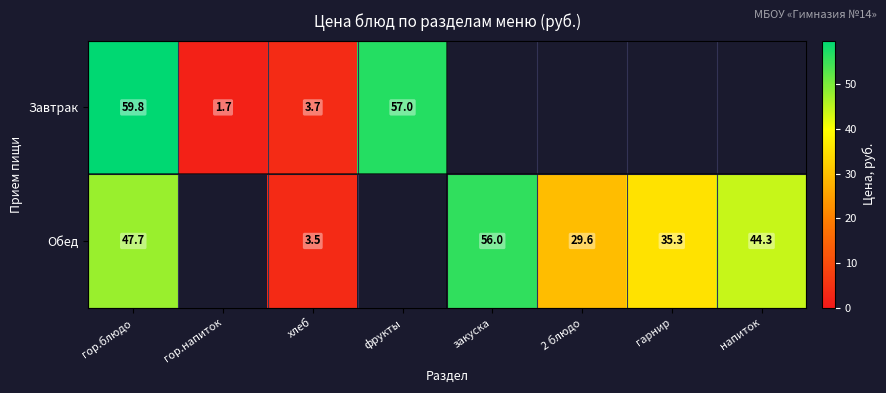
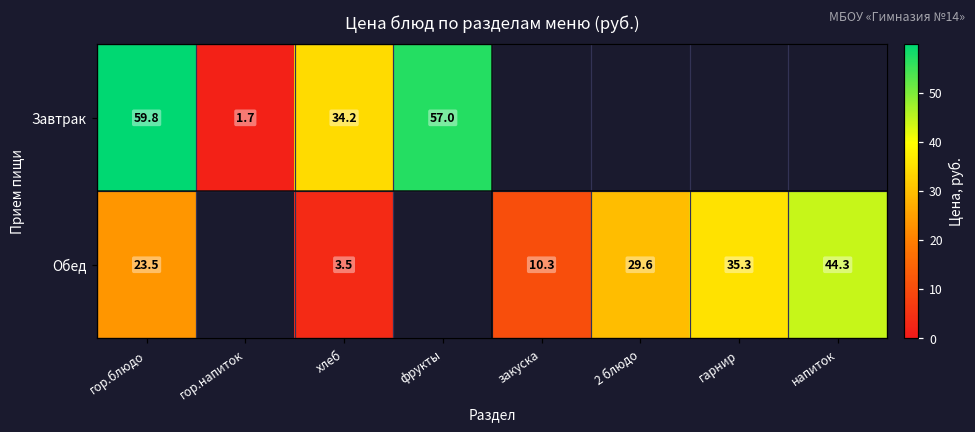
  {
    "Завтрак": {
-     "хлеб": 3.7
+     "хлеб": 34.2
    },
    "Обед": {
-     "гор.блюдо": 47.7,
-     "закуска": 56.0
+     "гор.блюдо": 23.5,
+     "закуска": 10.3
    }
  }
